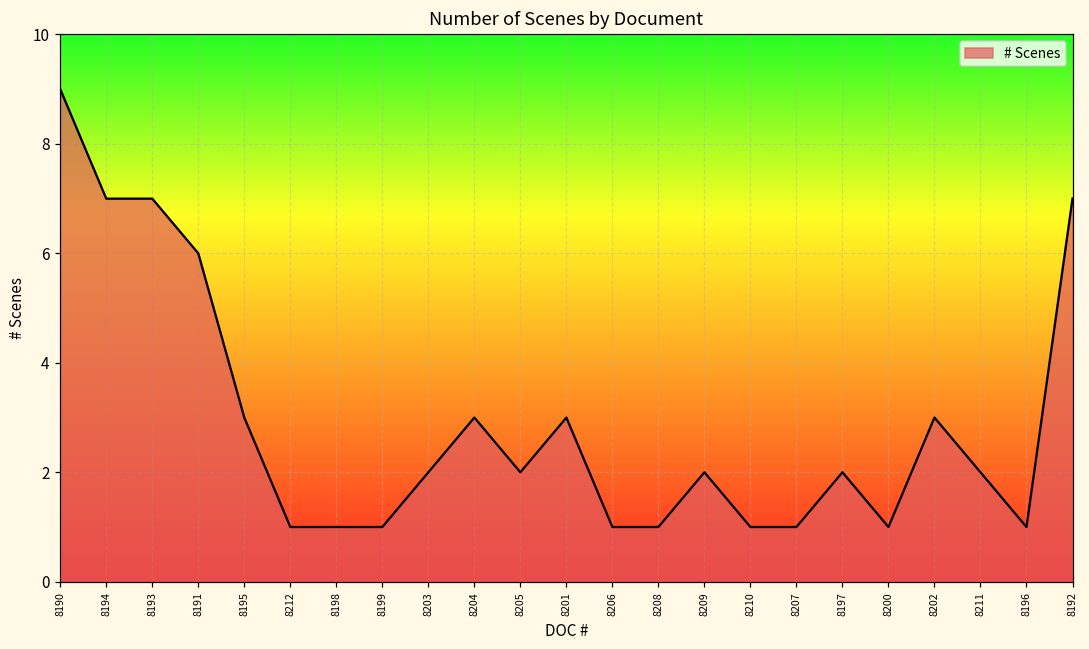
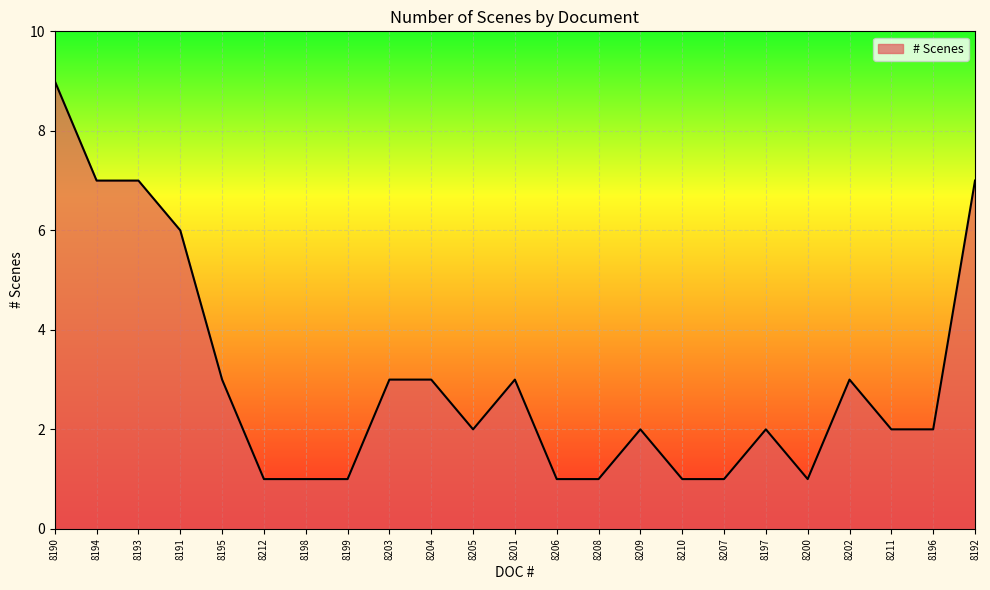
  {
    "8190": 9,
    "8194": 7,
    "8193": 7,
    "8191": 6,
    "8195": 3,
    "8212": 1,
    "8198": 1,
    "8199": 1,
-   "8203": 2,
+   "8203": 3,
    "8204": 3,
    "8205": 2,
    "8201": 3,
    "8206": 1,
    "8208": 1,
    "8209": 2,
    "8210": 1,
    "8207": 1,
    "8197": 2,
    "8200": 1,
    "8202": 3,
    "8211": 2,
-   "8196": 1,
+   "8196": 2,
    "8192": 7
  }
